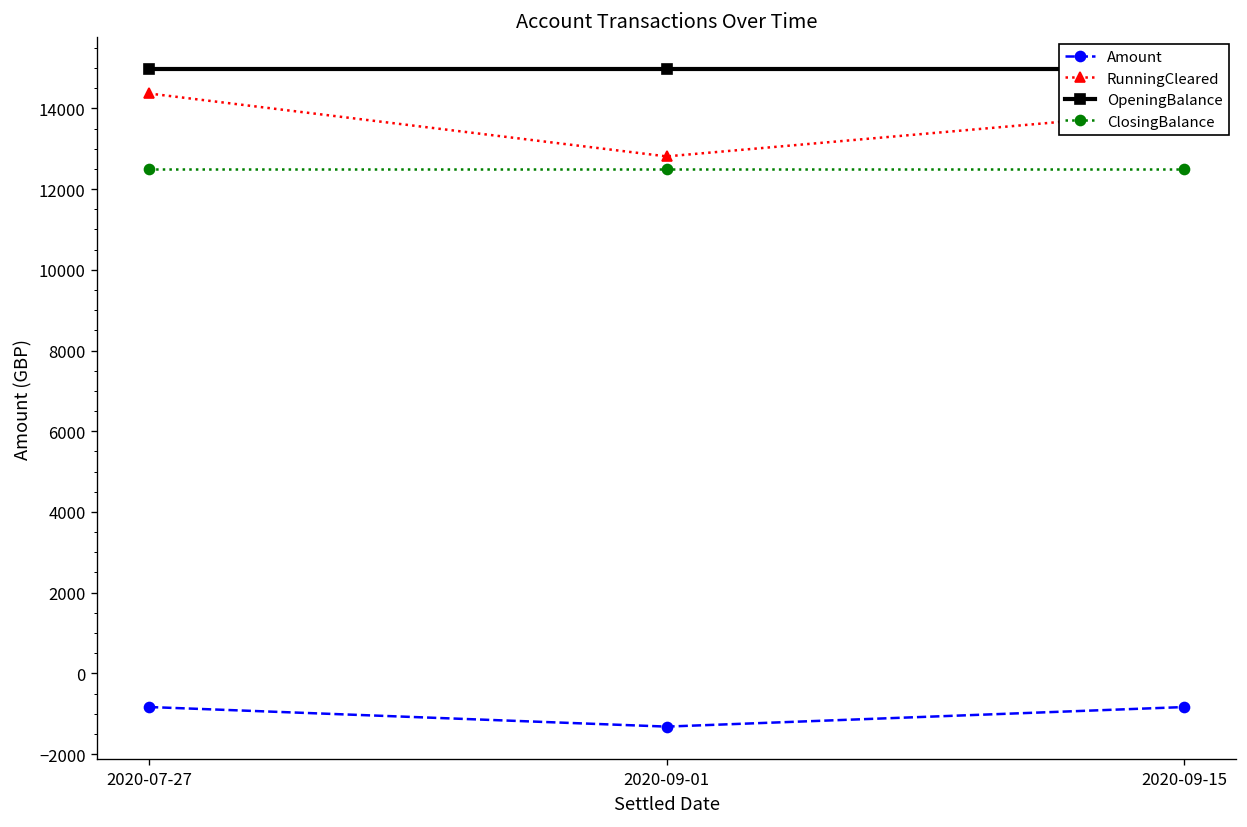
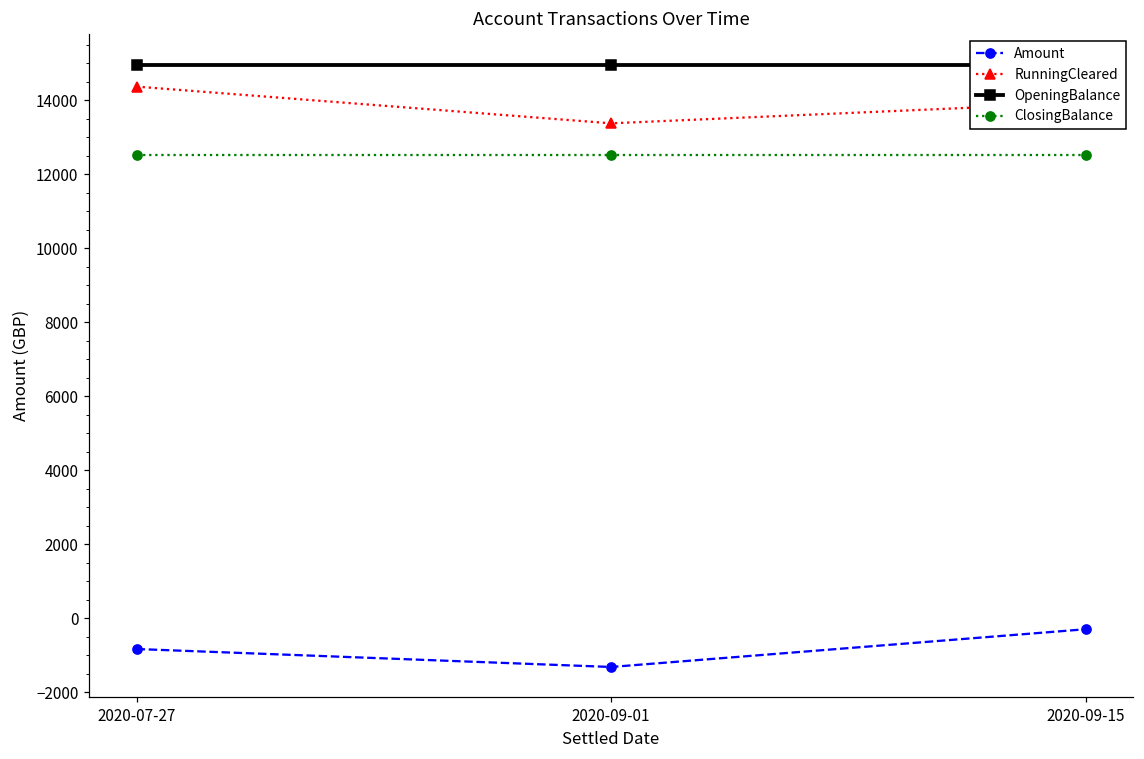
  {
    "Amount": {
      "2020-07-27": -800,
      "2020-09-01": -1300,
-     "2020-09-15": -800
+     "2020-09-15": -300
    },
    "RunningCleared": {
      "2020-07-27": 14400,
-     "2020-09-01": 12800
+     "2020-09-01": 13400
    },
    "OpeningBalance": {
      "2020-07-27": 15000,
      "2020-09-01": 15000
    },
    "ClosingBalance": {
      "2020-07-27": 12500,
      "2020-09-01": 12500,
      "2020-09-15": 12500
    }
  }
